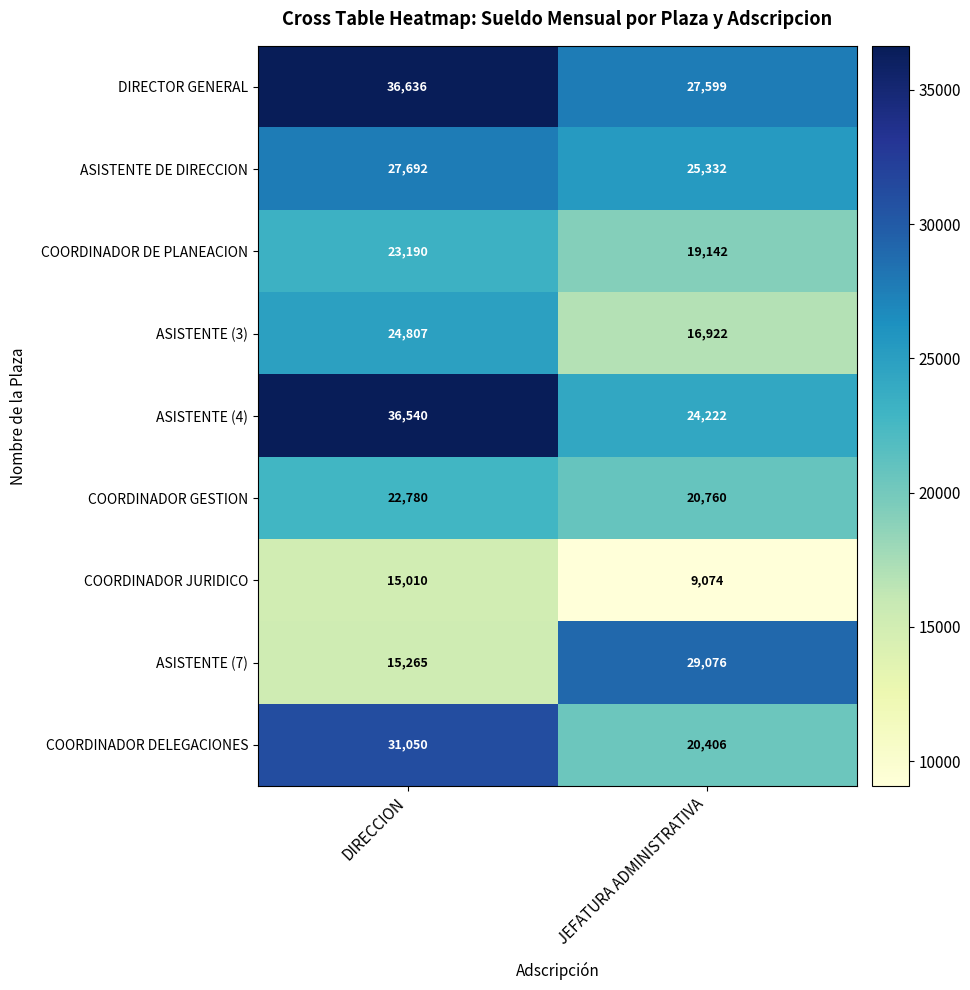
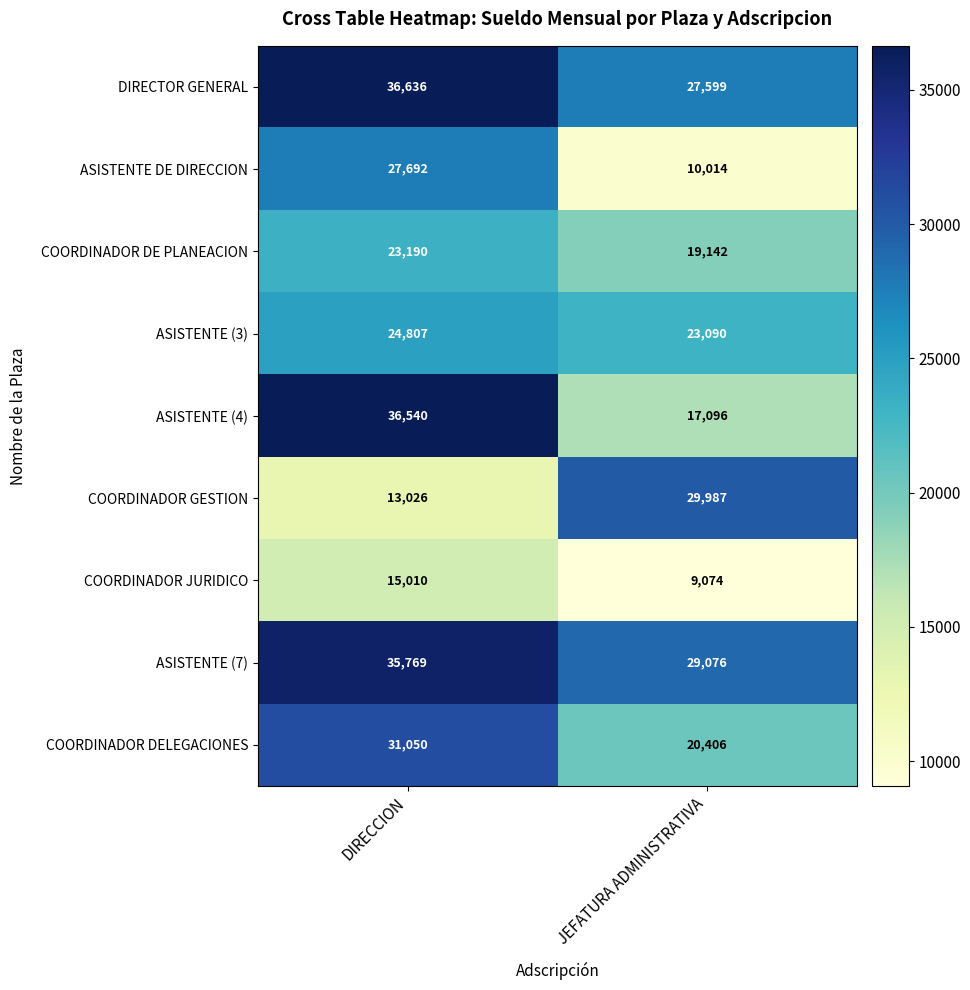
  {
    "DIRECTOR GENERAL": {
      "DIRECCION": "36,636",
      "JEFATURA ADMINISTRATIVA": "27,599"
    },
    "ASISTENTE DE DIRECCION": {
      "DIRECCION": "27,692",
-     "JEFATURA ADMINISTRATIVA": "25,332"
+     "JEFATURA ADMINISTRATIVA": "10,014"
    },
    "COORDINADOR DE PLANEACION": {
      "DIRECCION": "23,190",
      "JEFATURA ADMINISTRATIVA": "19,142"
    },
    "ASISTENTE (3)": {
      "DIRECCION": "24,807",
-     "JEFATURA ADMINISTRATIVA": "16,922"
+     "JEFATURA ADMINISTRATIVA": "23,090"
    },
    "ASISTENTE (4)": {
      "DIRECCION": "36,540",
-     "JEFATURA ADMINISTRATIVA": "24,222"
+     "JEFATURA ADMINISTRATIVA": "17,096"
    },
    "COORDINADOR GESTION": {
-     "DIRECCION": "22,780",
-     "JEFATURA ADMINISTRATIVA": "20,760"
+     "DIRECCION": "13,026",
+     "JEFATURA ADMINISTRATIVA": "29,987"
    },
    "COORDINADOR JURIDICO": {
      "DIRECCION": "15,010",
      "JEFATURA ADMINISTRATIVA": "9,074"
    },
    "ASISTENTE (7)": {
-     "DIRECCION": "15,265",
+     "DIRECCION": "35,769",
      "JEFATURA ADMINISTRATIVA": "29,076"
    },
    "COORDINADOR DELEGACIONES": {
      "DIRECCION": "31,050",
      "JEFATURA ADMINISTRATIVA": "20,406"
    }
  }
